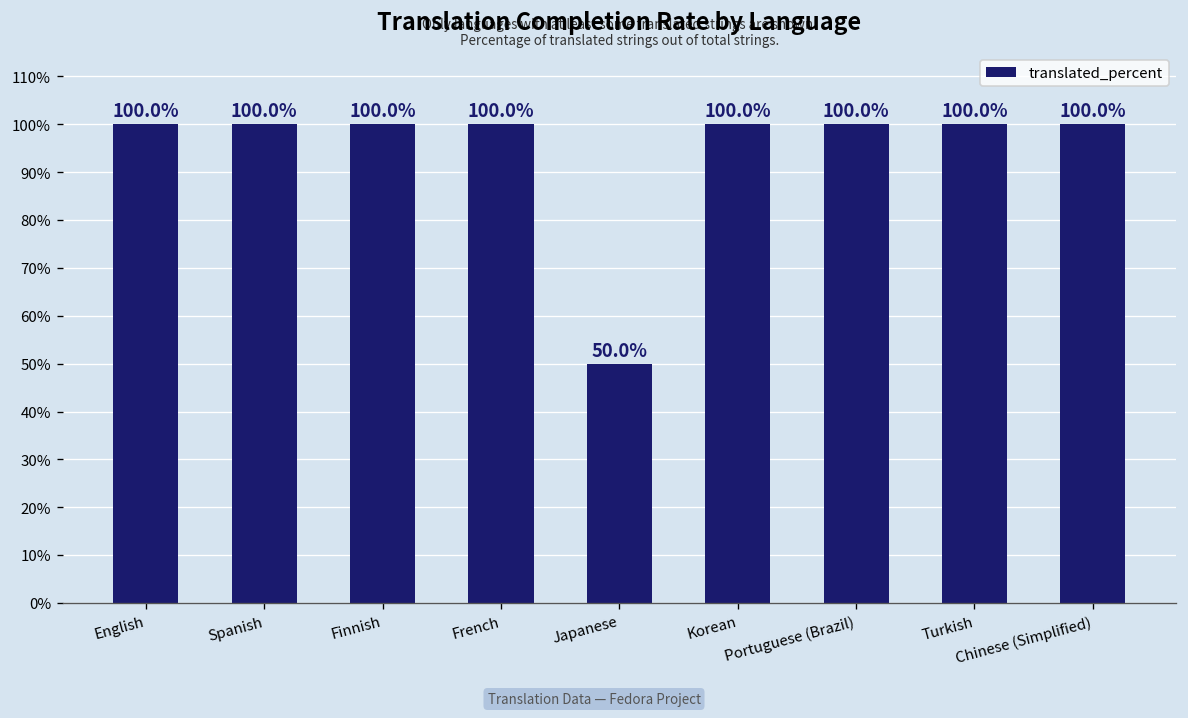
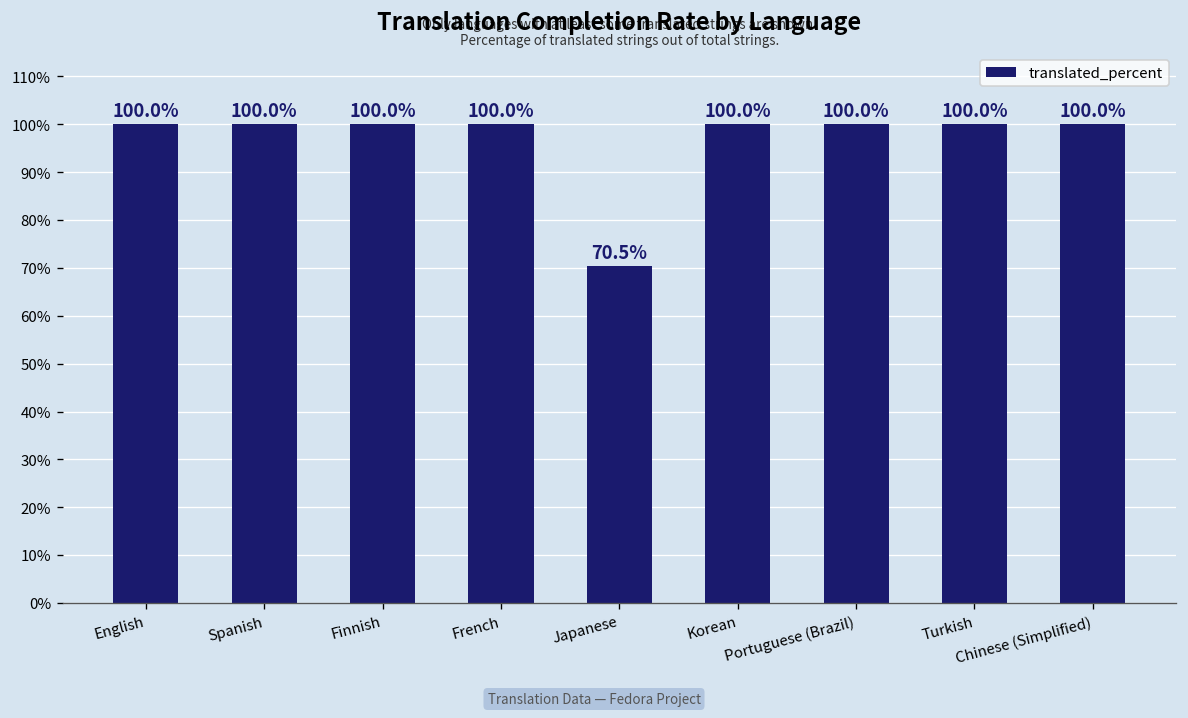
  {
    "English": "100.0%",
    "Spanish": "100.0%",
    "Finnish": "100.0%",
    "French": "100.0%",
-   "Japanese": "50.0%",
+   "Japanese": "70.5%",
    "Korean": "100.0%",
    "Portuguese (Brazil)": "100.0%",
    "Turkish": "100.0%",
    "Chinese (Simplified)": "100.0%"
  }
